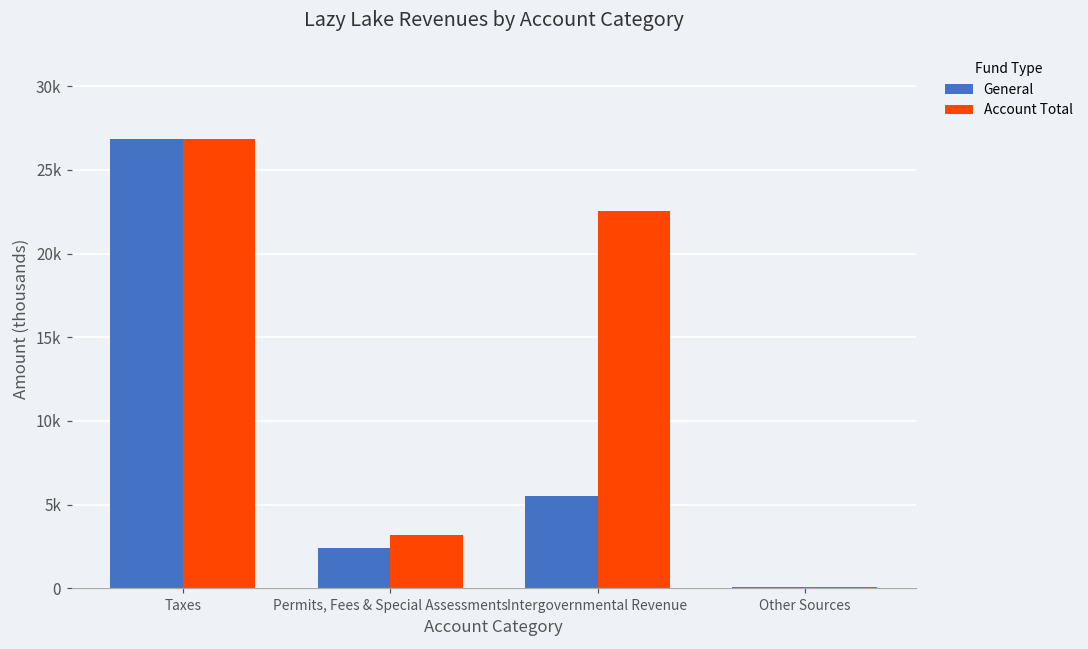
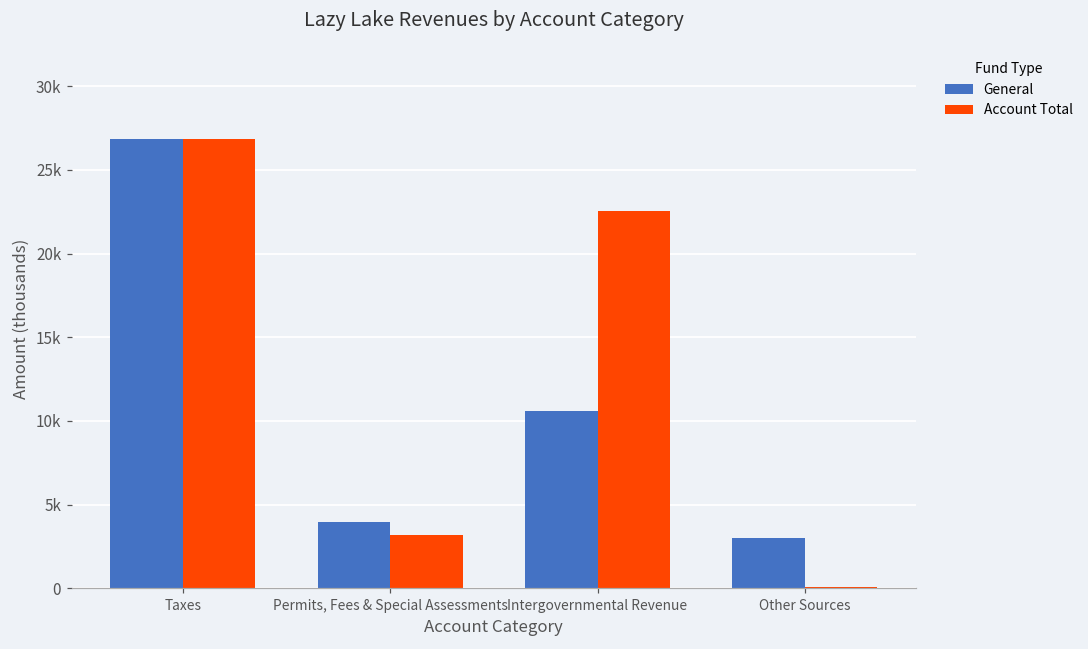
  {
    "General": {
      "Taxes": 26800,
-     "Permits, Fees & Special Assessments": 2400,
-     "Intergovernmental Revenue": 5500,
-     "Other Sources": 100
+     "Permits, Fees & Special Assessments": 3900,
+     "Intergovernmental Revenue": 10600,
+     "Other Sources": 3000
    },
    "Account Total": {
      "Taxes": 26800,
      "Permits, Fees & Special Assessments": 3200,
      "Intergovernmental Revenue": 22600
    }
  }
